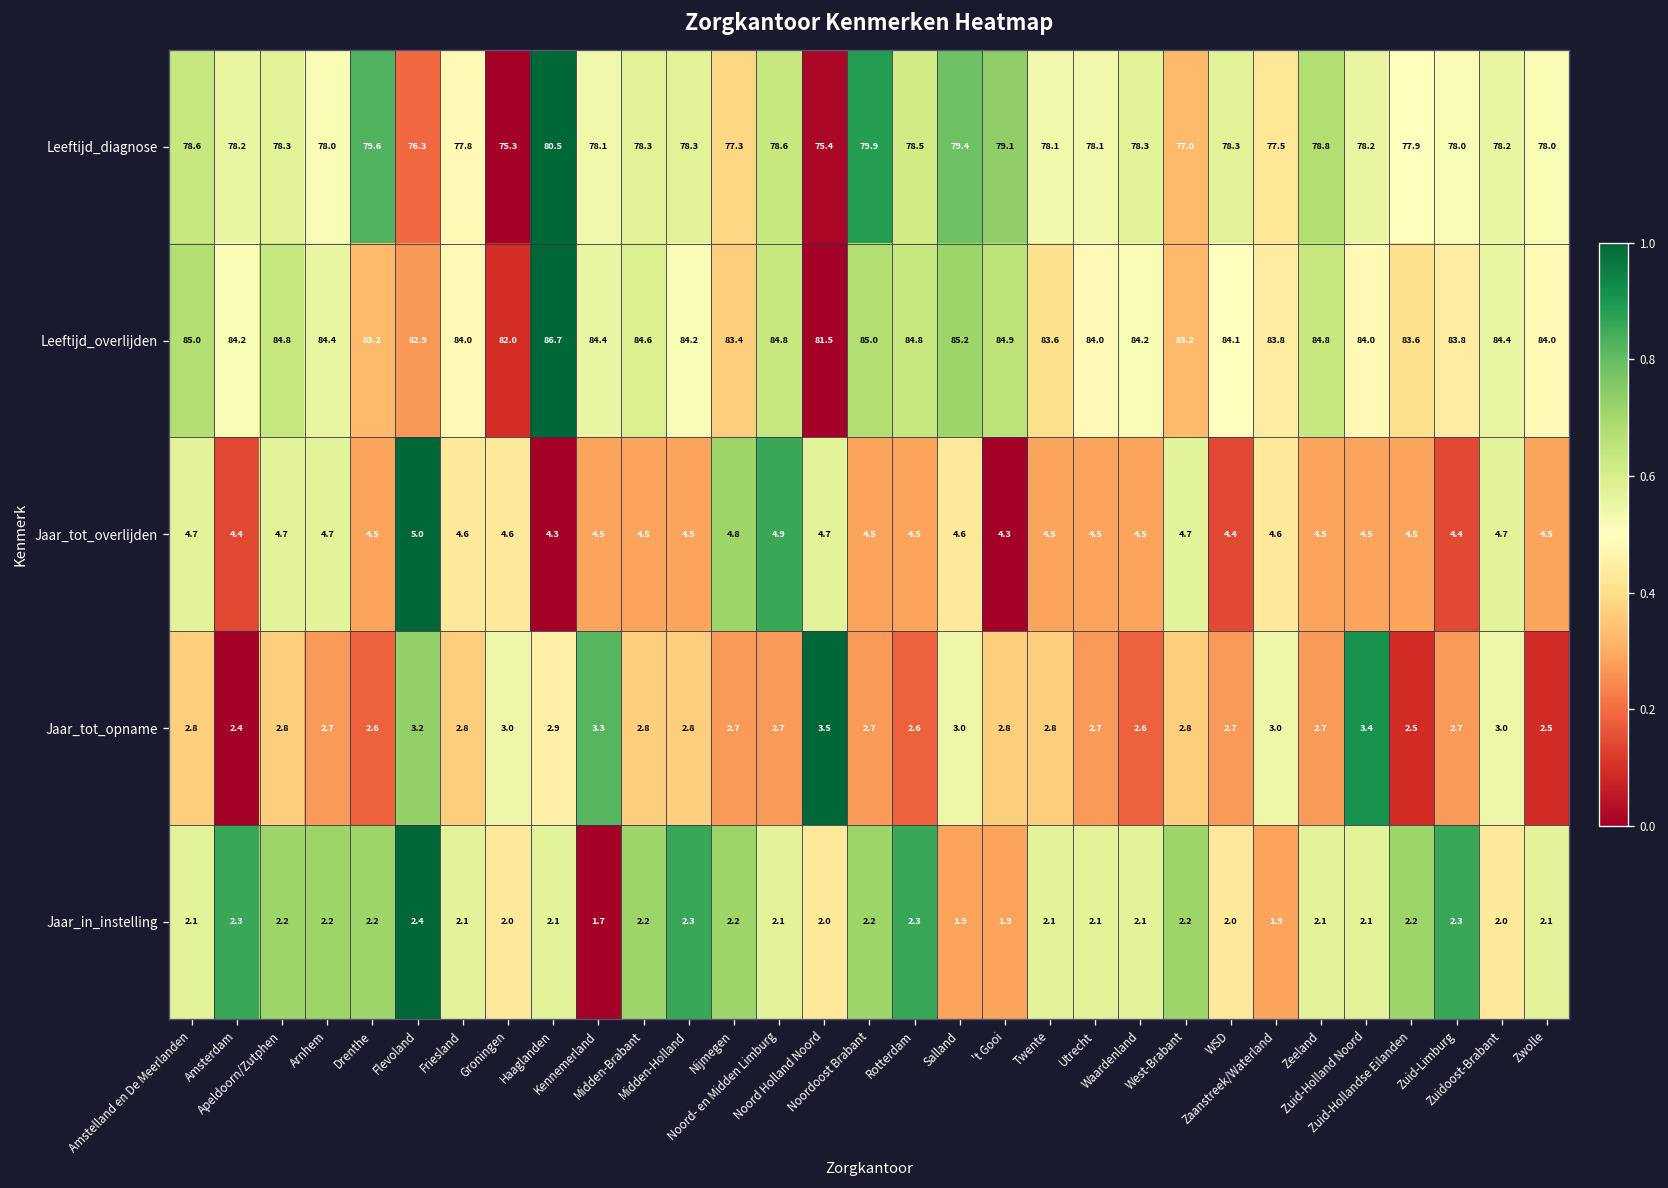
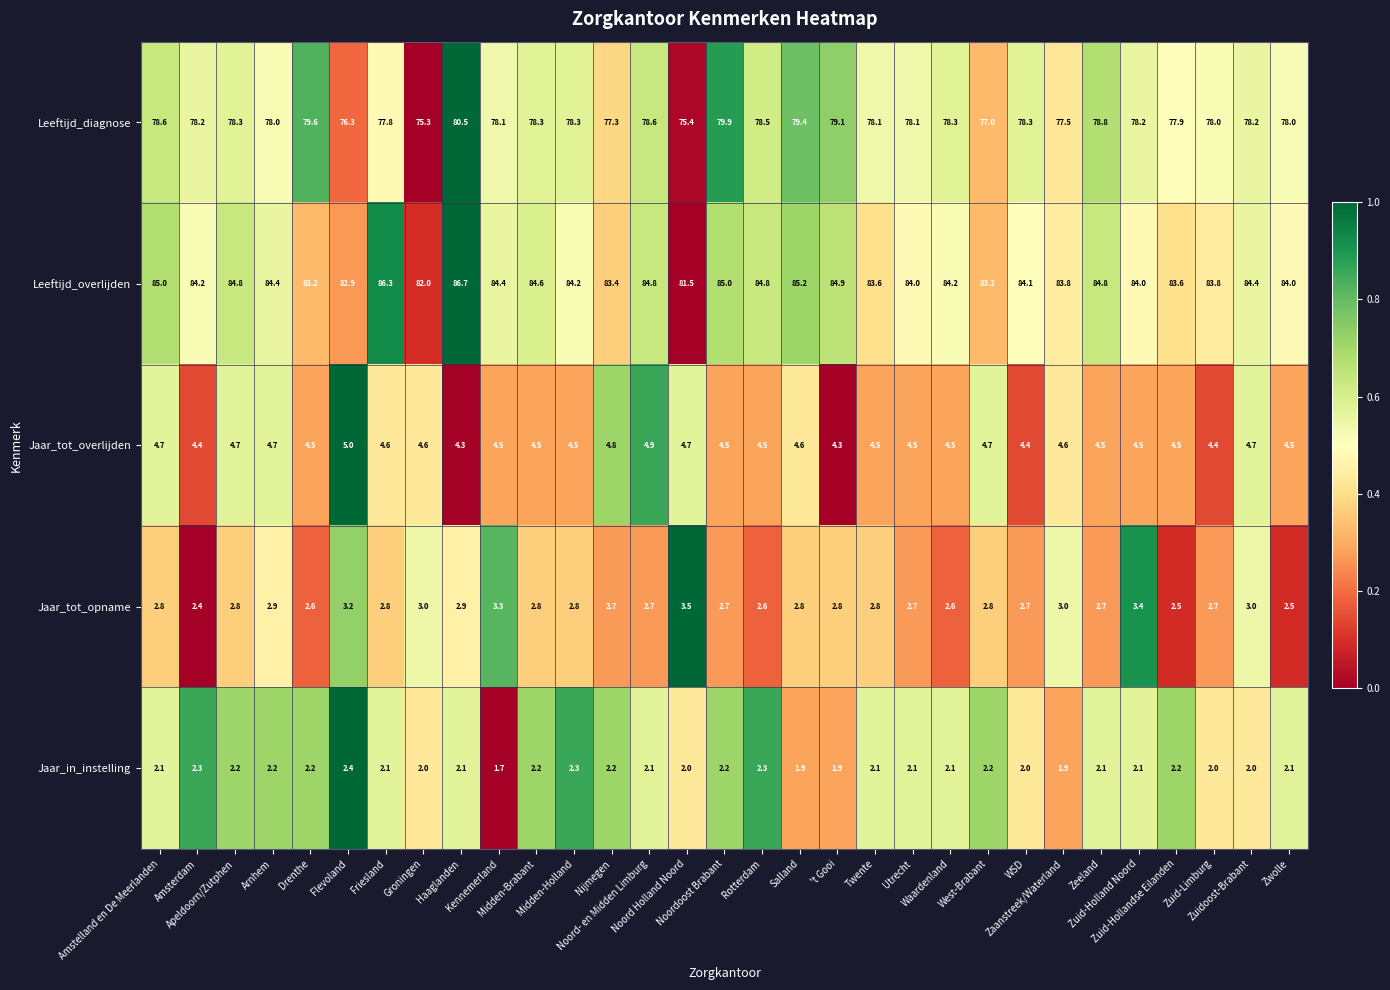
  {
    "Leeftijd_diagnose": {
      "Amstelland en De Meerlanden": 78.6,
      "Amsterdam": 78.2,
      "Apeldoorn/Zutphen": 78.3,
      "Arnhem": 78.0,
      "Drenthe": 79.6,
      "Flevoland": 76.3,
      "Friesland": 77.8,
      "Groningen": 75.3,
      "Haaglanden": 80.5,
      "Kennemerland": 78.1,
      "Midden-Brabant": 78.3,
      "Midden-Holland": 78.3,
      "Nijmegen": 77.3,
      "Noord- en Midden Limburg": 78.6,
      "Noord Holland Noord": 75.4,
      "Noordoost Brabant": 79.9,
      "Rotterdam": 78.5,
      "Salland": 79.4,
      "'t Gooi": 79.1,
      "Twente": 78.1,
      "Utrecht": 78.1,
      "Waardenland": 78.3,
      "West-Brabant": 77.0,
      "WSD": 78.3,
      "Zaanstreek/Waterland": 77.5,
      "Zeeland": 78.8,
      "Zuid-Holland Noord": 78.2,
      "Zuid-Hollandse Eilanden": 77.9,
      "Zuid-Limburg": 78.0,
      "Zuidoost-Brabant": 78.2,
      "Zwolle": 78.0
    },
    "Leeftijd_overlijden": {
      "Amstelland en De Meerlanden": 85.0,
      "Amsterdam": 84.2,
      "Apeldoorn/Zutphen": 84.8,
      "Arnhem": 84.4,
      "Drenthe": 83.2,
      "Flevoland": 82.9,
-     "Friesland": 84.0,
+     "Friesland": 86.3,
      "Groningen": 82.0,
      "Haaglanden": 86.7,
      "Kennemerland": 84.4,
      "Midden-Brabant": 84.6,
      "Midden-Holland": 84.2,
      "Nijmegen": 83.4,
      "Noord- en Midden Limburg": 84.8,
      "Noord Holland Noord": 81.5,
      "Noordoost Brabant": 85.0,
      "Rotterdam": 84.8,
      "Salland": 85.2,
      "'t Gooi": 84.9,
      "Twente": 83.6,
      "Utrecht": 84.0,
      "Waardenland": 84.2,
      "West-Brabant": 83.2,
      "WSD": 84.1,
      "Zaanstreek/Waterland": 83.8,
      "Zeeland": 84.8,
      "Zuid-Holland Noord": 84.0,
      "Zuid-Hollandse Eilanden": 83.6,
      "Zuid-Limburg": 83.8,
      "Zuidoost-Brabant": 84.4,
      "Zwolle": 84.0
    },
    "Jaar_tot_overlijden": {
      "Amstelland en De Meerlanden": 4.7,
      "Amsterdam": 4.4,
      "Apeldoorn/Zutphen": 4.7,
      "Arnhem": 4.7,
      "Drenthe": 4.5,
      "Flevoland": 5.0,
      "Friesland": 4.6,
      "Groningen": 4.6,
      "Haaglanden": 4.3,
      "Kennemerland": 4.5,
      "Midden-Brabant": 4.5,
      "Midden-Holland": 4.5,
      "Nijmegen": 4.8,
      "Noord- en Midden Limburg": 4.9,
      "Noord Holland Noord": 4.7,
      "Noordoost Brabant": 4.5,
      "Rotterdam": 4.5,
      "Salland": 4.6,
      "'t Gooi": 4.3,
      "Twente": 4.5,
      "Utrecht": 4.5,
      "Waardenland": 4.5,
      "West-Brabant": 4.7,
      "WSD": 4.4,
      "Zaanstreek/Waterland": 4.6,
      "Zeeland": 4.5,
      "Zuid-Holland Noord": 4.5,
      "Zuid-Hollandse Eilanden": 4.5,
      "Zuid-Limburg": 4.4,
      "Zuidoost-Brabant": 4.7,
      "Zwolle": 4.5
    },
    "Jaar_tot_opname": {
      "Amstelland en De Meerlanden": 2.8,
      "Amsterdam": 2.4,
      "Apeldoorn/Zutphen": 2.8,
-     "Arnhem": 2.7,
+     "Arnhem": 2.9,
      "Drenthe": 2.6,
      "Flevoland": 3.2,
      "Friesland": 2.8,
      "Groningen": 3.0,
      "Haaglanden": 2.9,
      "Kennemerland": 3.3,
      "Midden-Brabant": 2.8,
      "Midden-Holland": 2.8,
      "Nijmegen": 2.7,
      "Noord- en Midden Limburg": 2.7,
      "Noord Holland Noord": 3.5,
      "Noordoost Brabant": 2.7,
      "Rotterdam": 2.6,
-     "Salland": 3.0,
+     "Salland": 2.8,
      "'t Gooi": 2.8,
      "Twente": 2.8,
      "Utrecht": 2.7,
      "Waardenland": 2.6,
      "West-Brabant": 2.8,
      "WSD": 2.7,
      "Zaanstreek/Waterland": 3.0,
      "Zeeland": 2.7,
      "Zuid-Holland Noord": 3.4,
      "Zuid-Hollandse Eilanden": 2.5,
      "Zuid-Limburg": 2.7,
      "Zuidoost-Brabant": 3.0,
      "Zwolle": 2.5
    },
    "Jaar_in_instelling": {
      "Amstelland en De Meerlanden": 2.1,
      "Amsterdam": 2.3,
      "Apeldoorn/Zutphen": 2.2,
      "Arnhem": 2.2,
      "Drenthe": 2.2,
      "Flevoland": 2.4,
      "Friesland": 2.1,
      "Groningen": 2.0,
      "Haaglanden": 2.1,
      "Kennemerland": 1.7,
      "Midden-Brabant": 2.2,
      "Midden-Holland": 2.3,
      "Nijmegen": 2.2,
      "Noord- en Midden Limburg": 2.1,
      "Noord Holland Noord": 2.0,
      "Noordoost Brabant": 2.2,
      "Rotterdam": 2.3,
      "Salland": 1.9,
      "'t Gooi": 1.9,
      "Twente": 2.1,
      "Utrecht": 2.1,
      "Waardenland": 2.1,
      "West-Brabant": 2.2,
      "WSD": 2.0,
      "Zaanstreek/Waterland": 1.9,
      "Zeeland": 2.1,
      "Zuid-Holland Noord": 2.1,
      "Zuid-Hollandse Eilanden": 2.2,
-     "Zuid-Limburg": 2.3,
+     "Zuid-Limburg": 2.0,
      "Zuidoost-Brabant": 2.0,
      "Zwolle": 2.1
    }
  }
